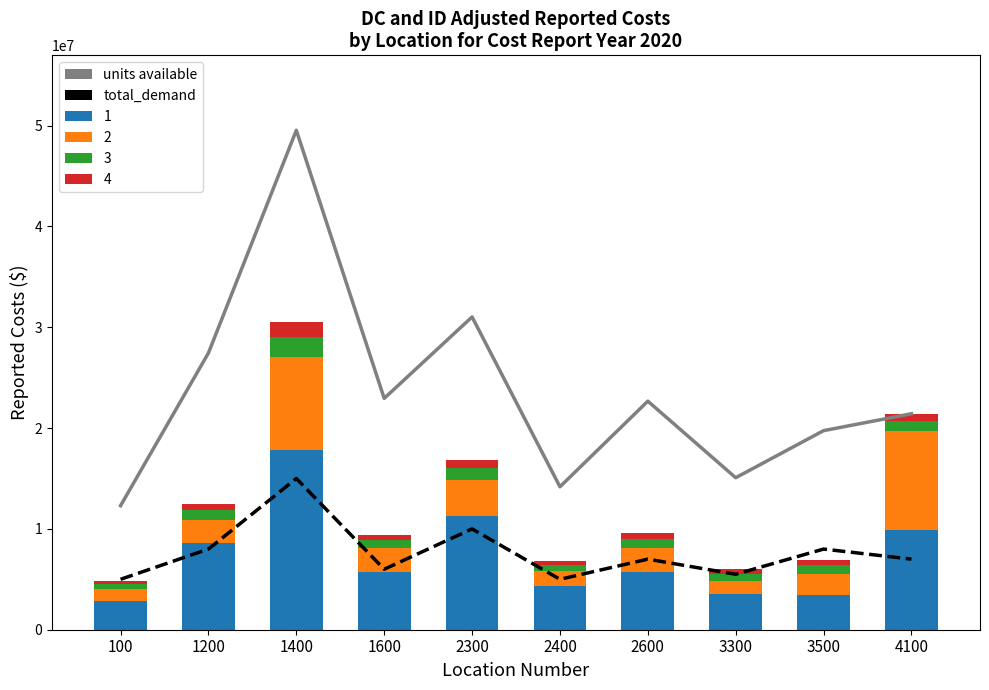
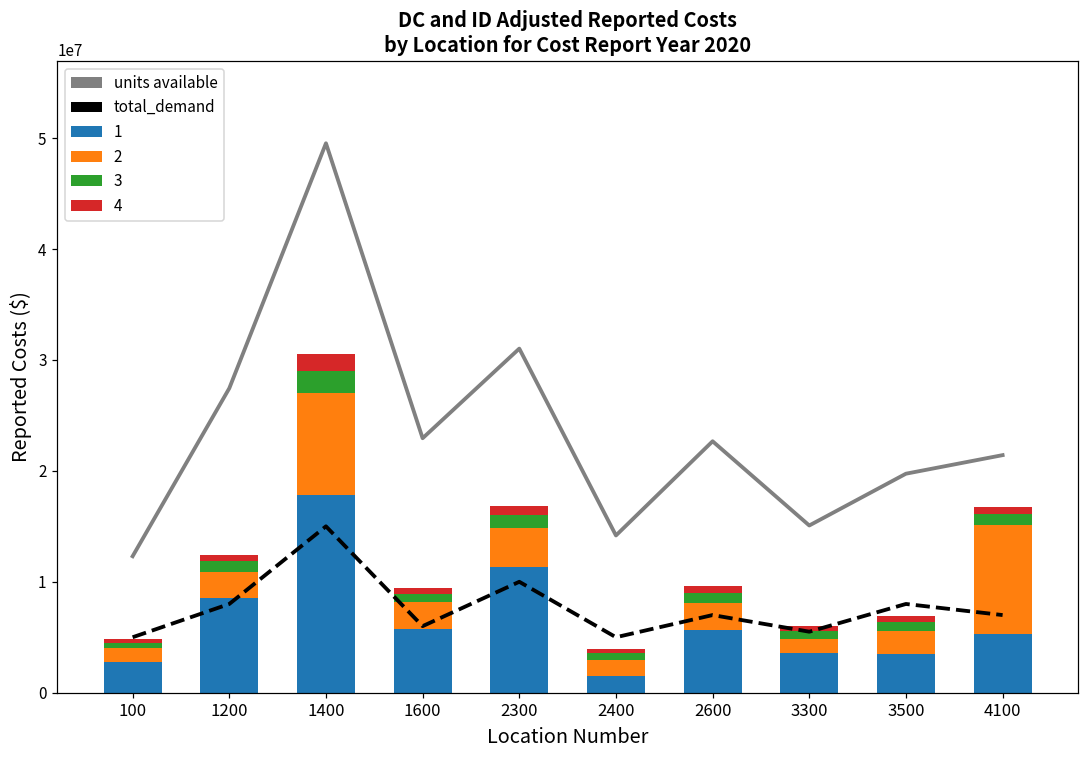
  {
    "units available": {
      "100": 12300000,
      "1200": 27400000,
      "1400": 49500000,
      "1600": 22900000,
      "2300": 31000000,
      "2400": 14200000,
      "2600": 22700000,
      "3300": 15100000,
      "3500": 19700000,
      "4100": 21400000
    },
    "1": {
      "100": 2800000,
      "1200": 8600000,
      "1400": 17800000,
      "1600": 5700000,
      "2300": 11300000,
-     "2400": 4400000,
+     "2400": 1500000,
      "2600": 5700000,
      "3300": 3600000,
      "3500": 3500000,
-     "4100": 9900000
+     "4100": 5300000
    },
    "total_demand": {
      "100": 5000000,
      "1200": 8000000,
      "1400": 15000000,
      "1600": 6000000,
      "2300": 10000000,
      "2400": 5000000,
      "2600": 7000000,
      "3300": 5500000,
      "3500": 8000000,
      "4100": 7000000
    },
    "2": {
      "100": 1200000,
      "1200": 2300000,
      "1400": 9200000,
      "1600": 2400000,
      "2300": 3500000,
      "2400": 1400000,
      "2600": 2400000,
      "3300": 1300000,
      "3500": 2100000,
      "4100": 9900000
    },
    "3": {
      "100": 500000,
      "1200": 1000000,
      "1400": 2000000,
      "1600": 800000,
      "2300": 1200000,
      "2400": 600000,
      "2600": 900000,
      "3300": 700000,
      "3500": 900000,
      "4100": 1000000
    },
    "4": {
      "100": 300000,
      "1200": 600000,
      "1400": 1500000,
      "1600": 500000,
      "2300": 800000,
      "2400": 400000,
      "2600": 600000,
      "3300": 500000,
      "3500": 600000,
      "4100": 700000
    }
  }
